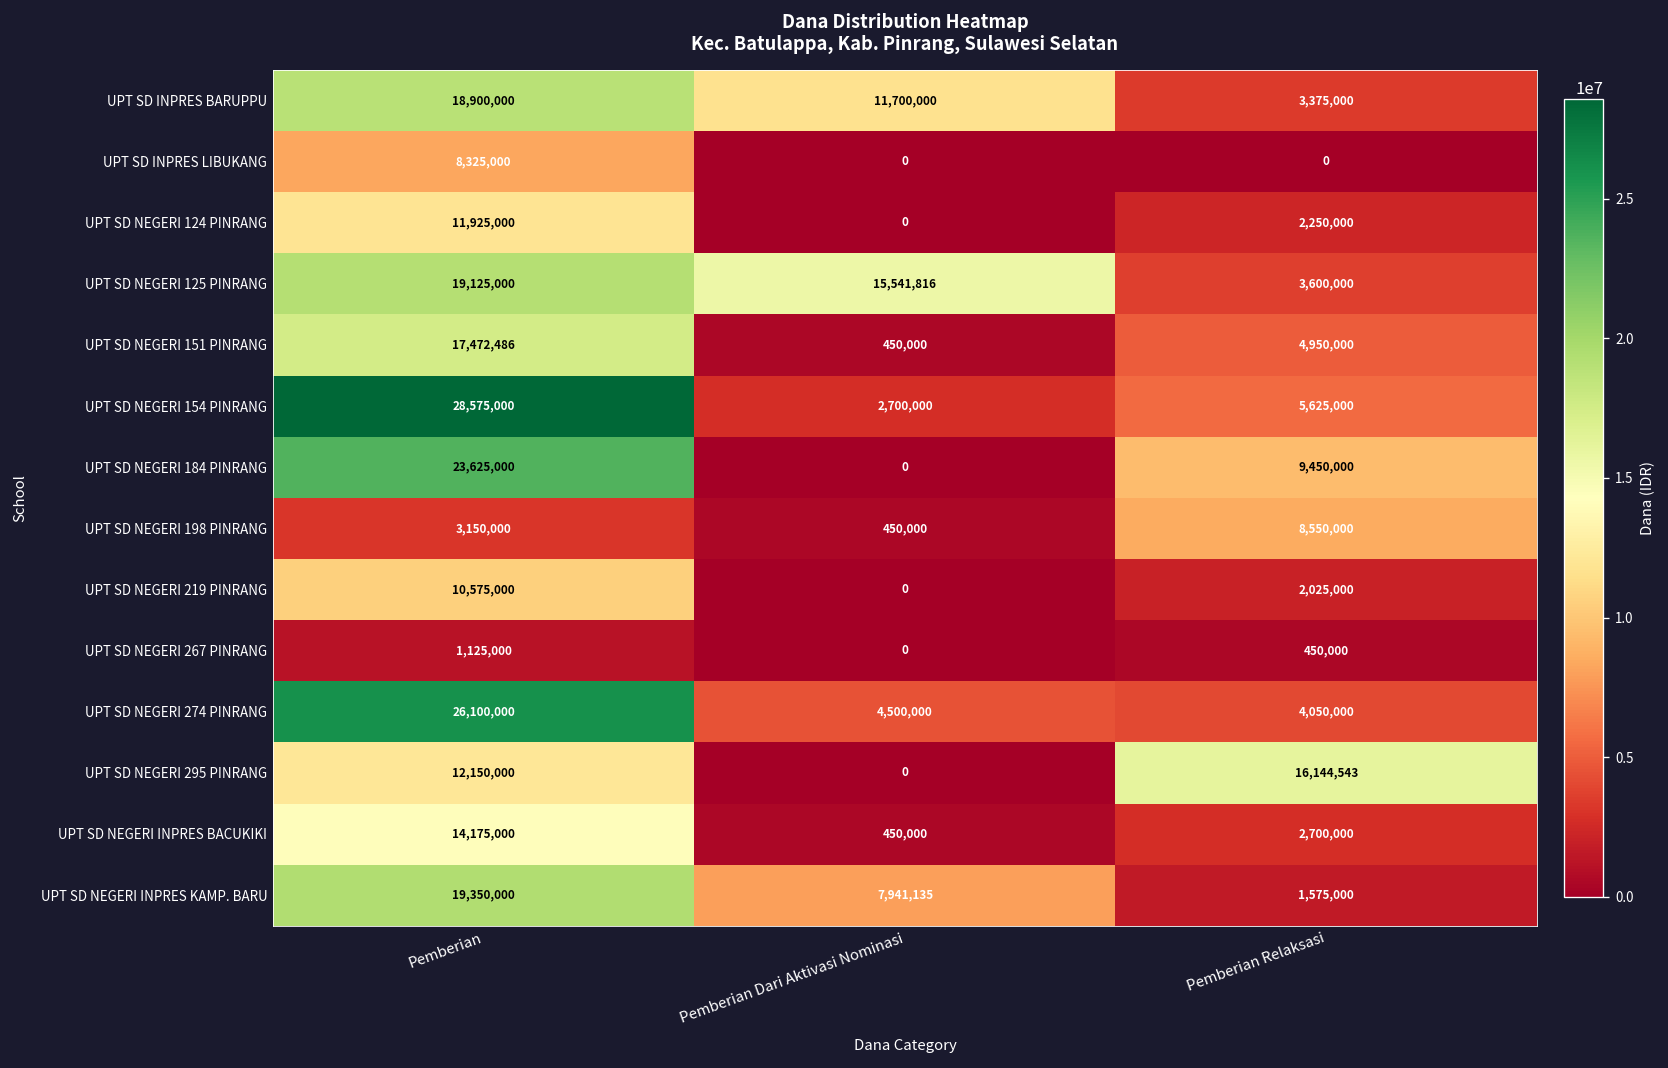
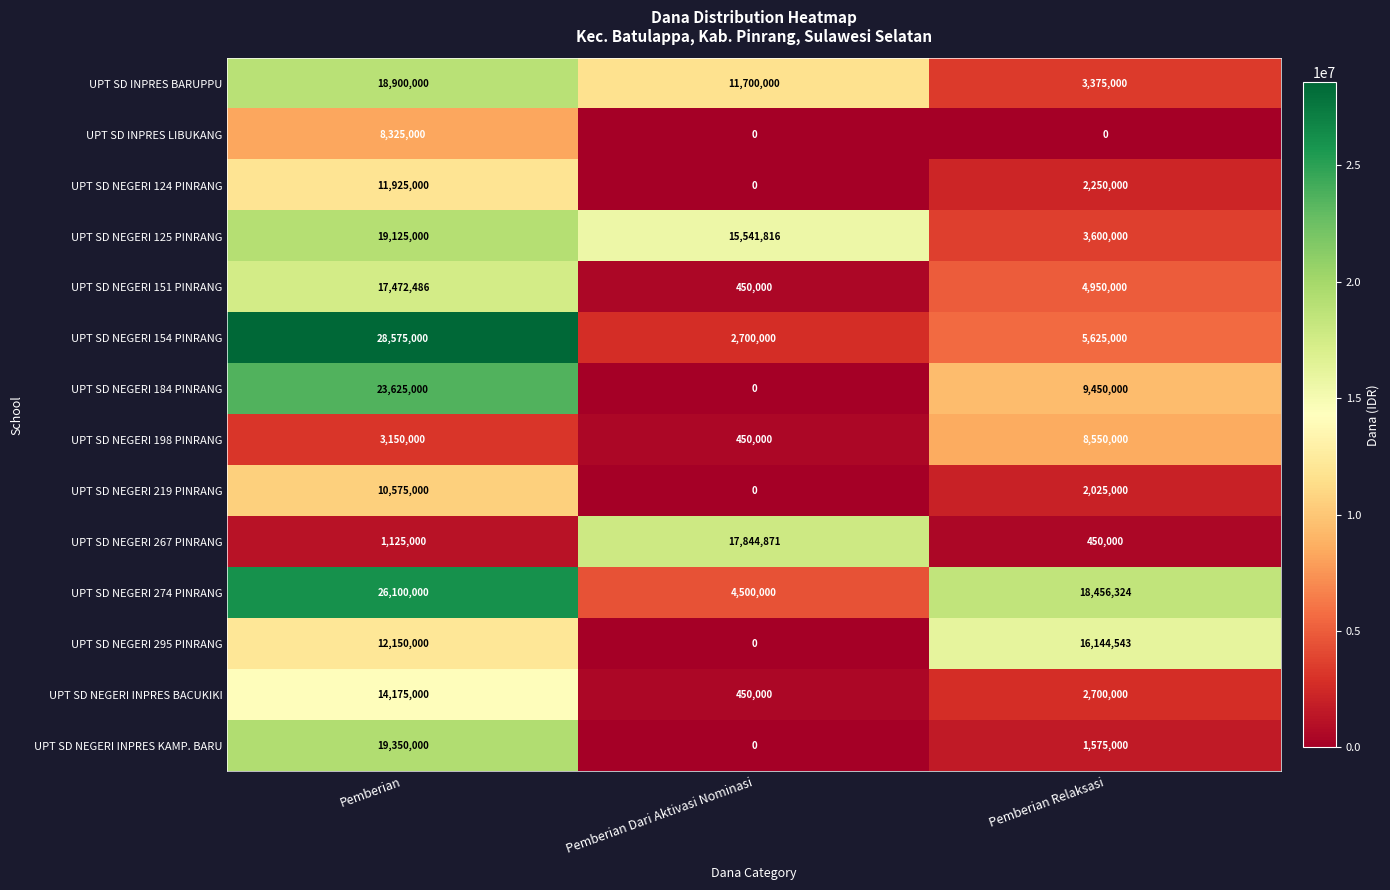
  {
    "UPT SD INPRES BARUPPU": {
      "Pemberian": "18,900,000",
      "Pemberian Dari Aktivasi Nominasi": "11,700,000",
      "Pemberian Relaksasi": "3,375,000"
    },
    "UPT SD INPRES LIBUKANG": {
      "Pemberian": "8,325,000",
      "Pemberian Dari Aktivasi Nominasi": "0",
      "Pemberian Relaksasi": "0"
    },
    "UPT SD NEGERI 124 PINRANG": {
      "Pemberian": "11,925,000",
      "Pemberian Dari Aktivasi Nominasi": "0",
      "Pemberian Relaksasi": "2,250,000"
    },
    "UPT SD NEGERI 125 PINRANG": {
      "Pemberian": "19,125,000",
      "Pemberian Dari Aktivasi Nominasi": "15,541,816",
      "Pemberian Relaksasi": "3,600,000"
    },
    "UPT SD NEGERI 151 PINRANG": {
      "Pemberian": "17,472,486",
      "Pemberian Dari Aktivasi Nominasi": "450,000",
      "Pemberian Relaksasi": "4,950,000"
    },
    "UPT SD NEGERI 154 PINRANG": {
      "Pemberian": "28,575,000",
      "Pemberian Dari Aktivasi Nominasi": "2,700,000",
      "Pemberian Relaksasi": "5,625,000"
    },
    "UPT SD NEGERI 184 PINRANG": {
      "Pemberian": "23,625,000",
      "Pemberian Dari Aktivasi Nominasi": "0",
      "Pemberian Relaksasi": "9,450,000"
    },
    "UPT SD NEGERI 198 PINRANG": {
      "Pemberian": "3,150,000",
      "Pemberian Dari Aktivasi Nominasi": "450,000",
      "Pemberian Relaksasi": "8,550,000"
    },
    "UPT SD NEGERI 219 PINRANG": {
      "Pemberian": "10,575,000",
      "Pemberian Dari Aktivasi Nominasi": "0",
      "Pemberian Relaksasi": "2,025,000"
    },
    "UPT SD NEGERI 267 PINRANG": {
      "Pemberian": "1,125,000",
-     "Pemberian Dari Aktivasi Nominasi": "0",
+     "Pemberian Dari Aktivasi Nominasi": "17,844,871",
      "Pemberian Relaksasi": "450,000"
    },
    "UPT SD NEGERI 274 PINRANG": {
      "Pemberian": "26,100,000",
      "Pemberian Dari Aktivasi Nominasi": "4,500,000",
-     "Pemberian Relaksasi": "4,050,000"
+     "Pemberian Relaksasi": "18,456,324"
    },
    "UPT SD NEGERI 295 PINRANG": {
      "Pemberian": "12,150,000",
      "Pemberian Dari Aktivasi Nominasi": "0",
      "Pemberian Relaksasi": "16,144,543"
    },
    "UPT SD NEGERI INPRES BACUKIKI": {
      "Pemberian": "14,175,000",
      "Pemberian Dari Aktivasi Nominasi": "450,000",
      "Pemberian Relaksasi": "2,700,000"
    },
    "UPT SD NEGERI INPRES KAMP. BARU": {
      "Pemberian": "19,350,000",
-     "Pemberian Dari Aktivasi Nominasi": "7,941,135",
+     "Pemberian Dari Aktivasi Nominasi": "0",
      "Pemberian Relaksasi": "1,575,000"
    }
  }
